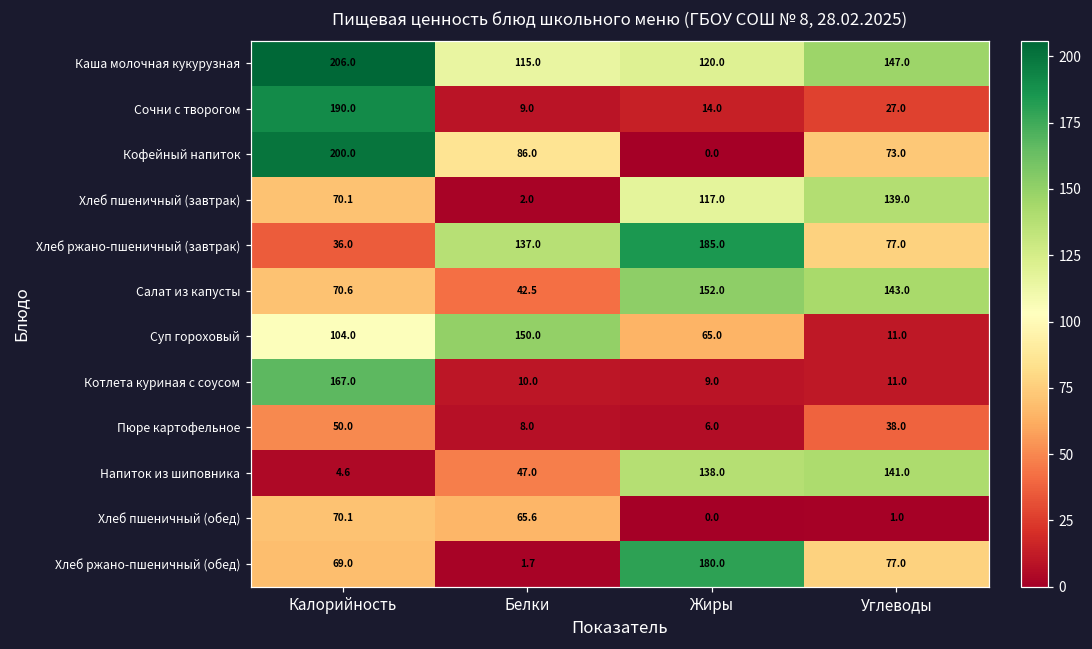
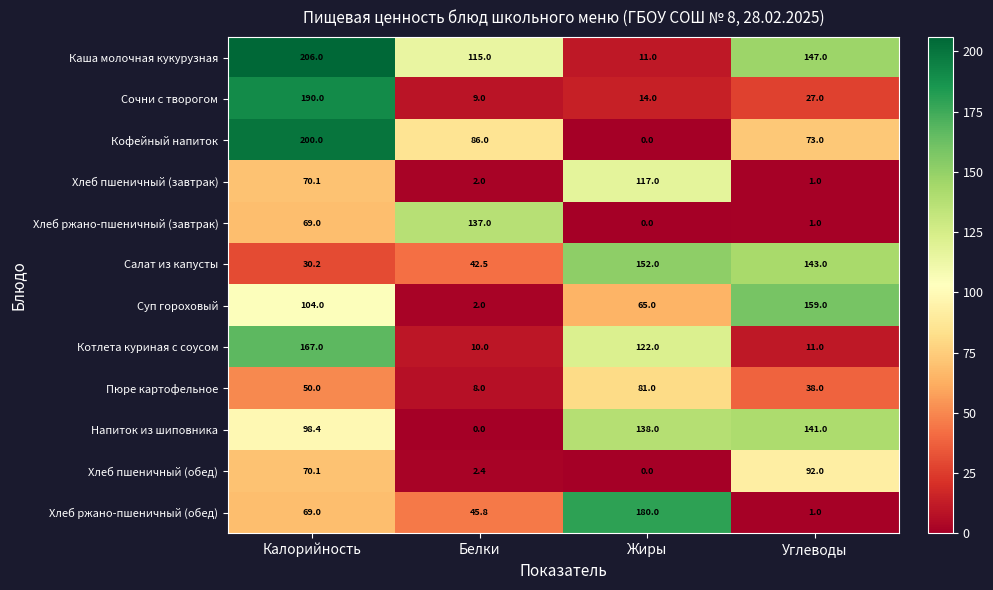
  {
    "Каша молочная кукурузная": {
      "Калорийность": 206.0,
      "Белки": 115.0,
-     "Жиры": 120.0,
+     "Жиры": 11.0,
      "Углеводы": 147.0
    },
    "Сочни с творогом": {
      "Калорийность": 190.0,
      "Белки": 9.0,
      "Жиры": 14.0,
      "Углеводы": 27.0
    },
    "Кофейный напиток": {
      "Калорийность": 200.0,
      "Белки": 86.0,
      "Жиры": 0.0,
      "Углеводы": 73.0
    },
    "Хлеб пшеничный (завтрак)": {
      "Калорийность": 70.1,
      "Белки": 2.0,
      "Жиры": 117.0,
-     "Углеводы": 139.0
+     "Углеводы": 1.0
    },
    "Хлеб ржано-пшеничный (завтрак)": {
-     "Калорийность": 36.0,
+     "Калорийность": 69.0,
      "Белки": 137.0,
-     "Жиры": 185.0,
-     "Углеводы": 77.0
+     "Жиры": 0.0,
+     "Углеводы": 1.0
    },
    "Салат из капусты": {
-     "Калорийность": 70.6,
+     "Калорийность": 30.2,
      "Белки": 42.5,
      "Жиры": 152.0,
      "Углеводы": 143.0
    },
    "Суп гороховый": {
      "Калорийность": 104.0,
-     "Белки": 150.0,
+     "Белки": 2.0,
      "Жиры": 65.0,
-     "Углеводы": 11.0
+     "Углеводы": 159.0
    },
    "Котлета куриная с соусом": {
      "Калорийность": 167.0,
      "Белки": 10.0,
-     "Жиры": 9.0,
+     "Жиры": 122.0,
      "Углеводы": 11.0
    },
    "Пюре картофельное": {
      "Калорийность": 50.0,
      "Белки": 8.0,
-     "Жиры": 6.0,
+     "Жиры": 81.0,
      "Углеводы": 38.0
    },
    "Напиток из шиповника": {
-     "Калорийность": 4.6,
-     "Белки": 47.0,
+     "Калорийность": 98.4,
+     "Белки": 0.0,
      "Жиры": 138.0,
      "Углеводы": 141.0
    },
    "Хлеб пшеничный (обед)": {
      "Калорийность": 70.1,
-     "Белки": 65.6,
+     "Белки": 2.4,
      "Жиры": 0.0,
-     "Углеводы": 1.0
+     "Углеводы": 92.0
    },
    "Хлеб ржано-пшеничный (обед)": {
      "Калорийность": 69.0,
-     "Белки": 1.7,
+     "Белки": 45.8,
      "Жиры": 180.0,
-     "Углеводы": 77.0
+     "Углеводы": 1.0
    }
  }
